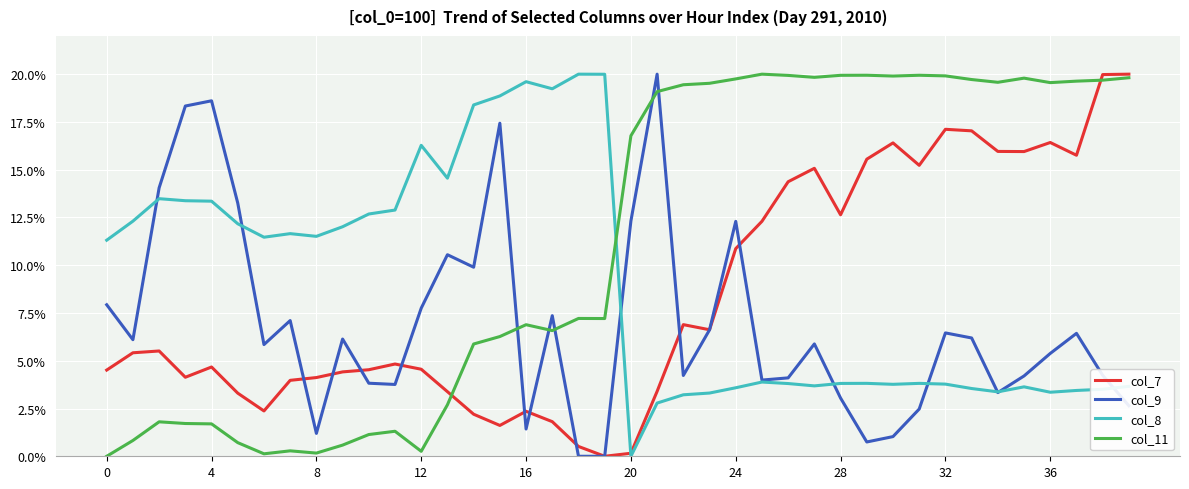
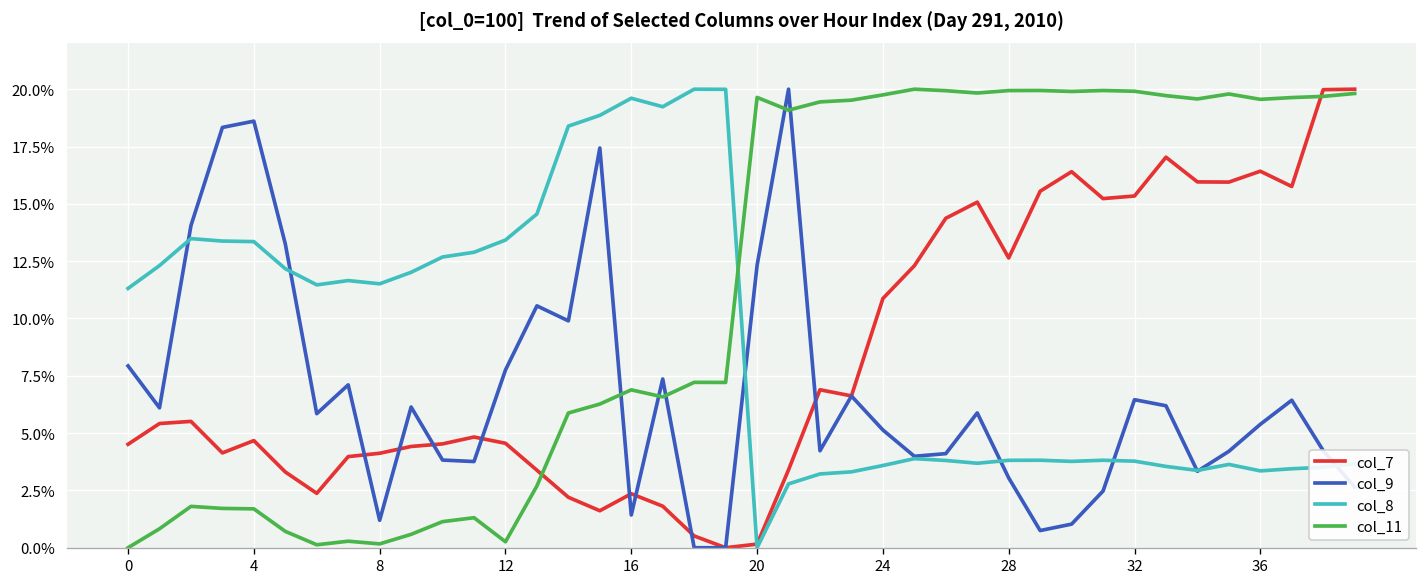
  {
    "col_7": {
      "0": "4.5%",
      "4": "4.7%",
      "8": "4.1%",
      "12": "4.6%",
      "16": "2.4%",
      "20": "0.2%",
      "24": "10.9%",
      "28": "12.6%",
-     "32": "17.1%",
+     "32": "15.3%",
      "36": "16.4%"
    },
    "col_9": {
      "0": "7.9%",
      "4": "18.6%",
      "8": "1.2%",
      "12": "7.8%",
      "16": "1.4%",
      "20": "12.3%",
-     "24": "12.3%",
+     "24": "5.1%",
      "28": "3.0%",
      "32": "6.5%",
      "36": "5.4%"
    },
    "col_8": {
      "0": "11.3%",
      "4": "13.4%",
      "8": "11.5%",
-     "12": "16.3%",
+     "12": "13.4%",
      "16": "19.6%",
      "20": "0.0%",
      "24": "3.6%",
      "28": "3.8%",
      "32": "3.8%",
      "36": "3.4%"
    },
    "col_11": {
      "0": "0.0%",
      "4": "1.7%",
      "8": "0.2%",
      "12": "0.3%",
      "16": "6.9%",
-     "20": "16.8%",
+     "20": "19.6%",
      "24": "19.8%",
      "28": "19.9%",
      "32": "19.9%",
      "36": "19.6%"
    }
  }
